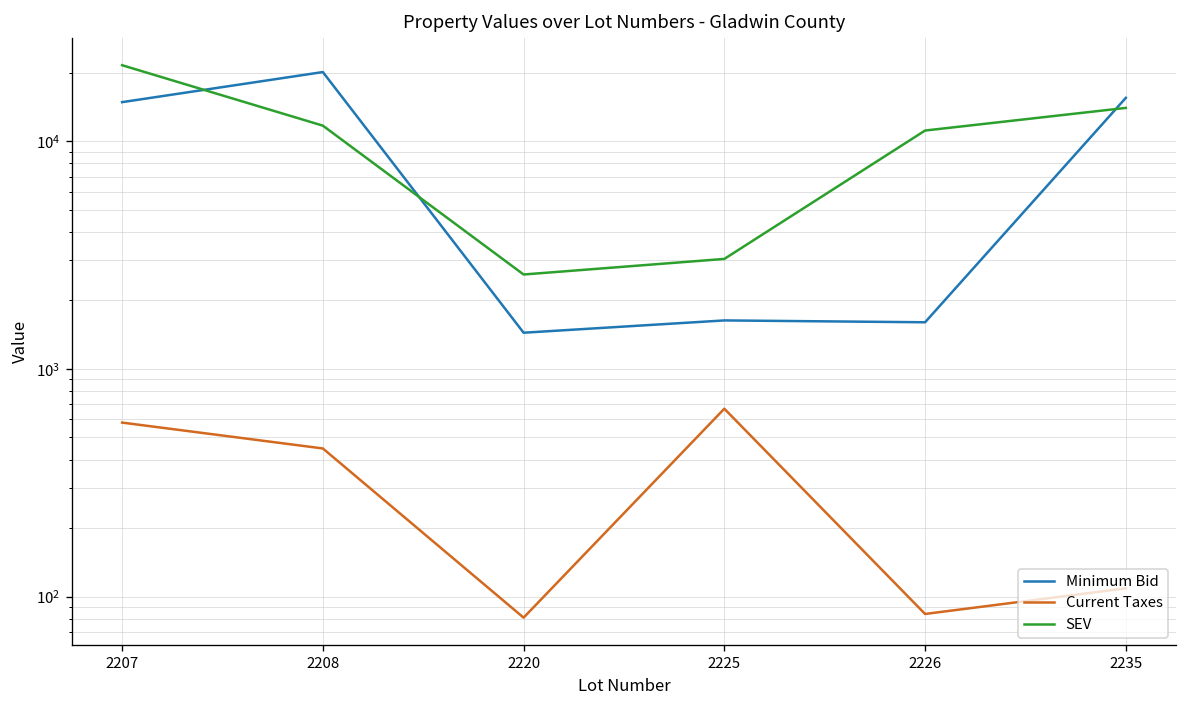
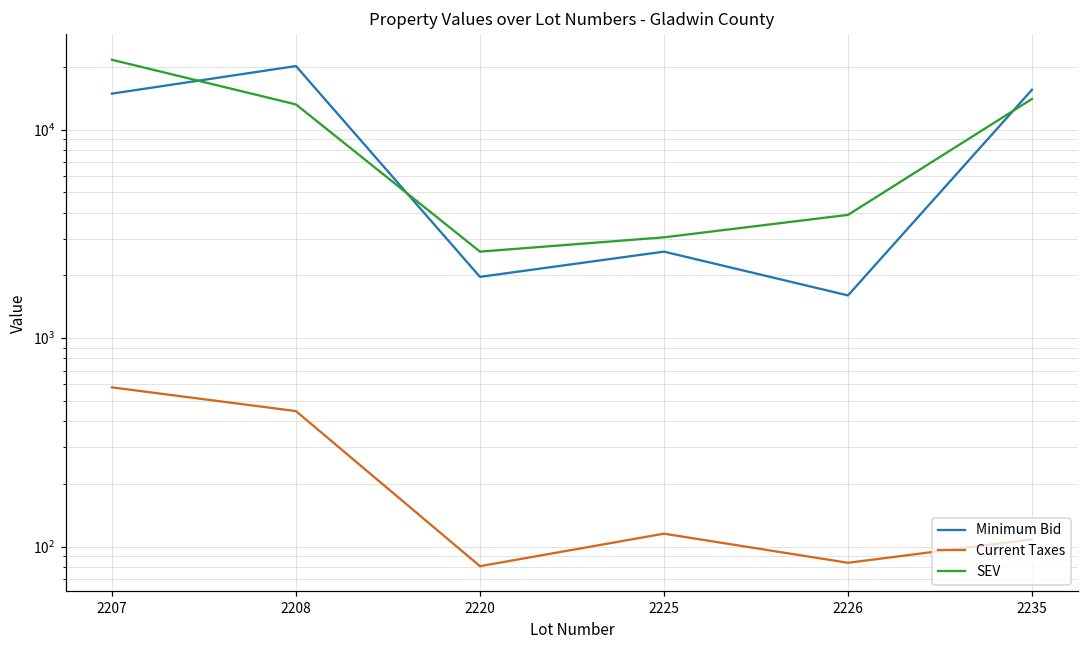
  {
    "Minimum Bid": {
      "2207": 15000,
      "2208": 20000,
-     "2220": 1400,
-     "2225": 1600,
+     "2220": 2000,
+     "2225": 2600,
      "2226": 1600,
      "2235": 16000
    },
    "Current Taxes": {
      "2207": 580,
      "2208": 450,
      "2220": 81,
-     "2225": 670,
+     "2225": 120,
      "2226": 80
    },
    "SEV": {
      "2207": 22000,
-     "2208": 12000,
+     "2208": 13000,
      "2220": 2600,
      "2225": 3000,
-     "2226": 11000,
+     "2226": 3900,
      "2235": 14000
    }
  }
